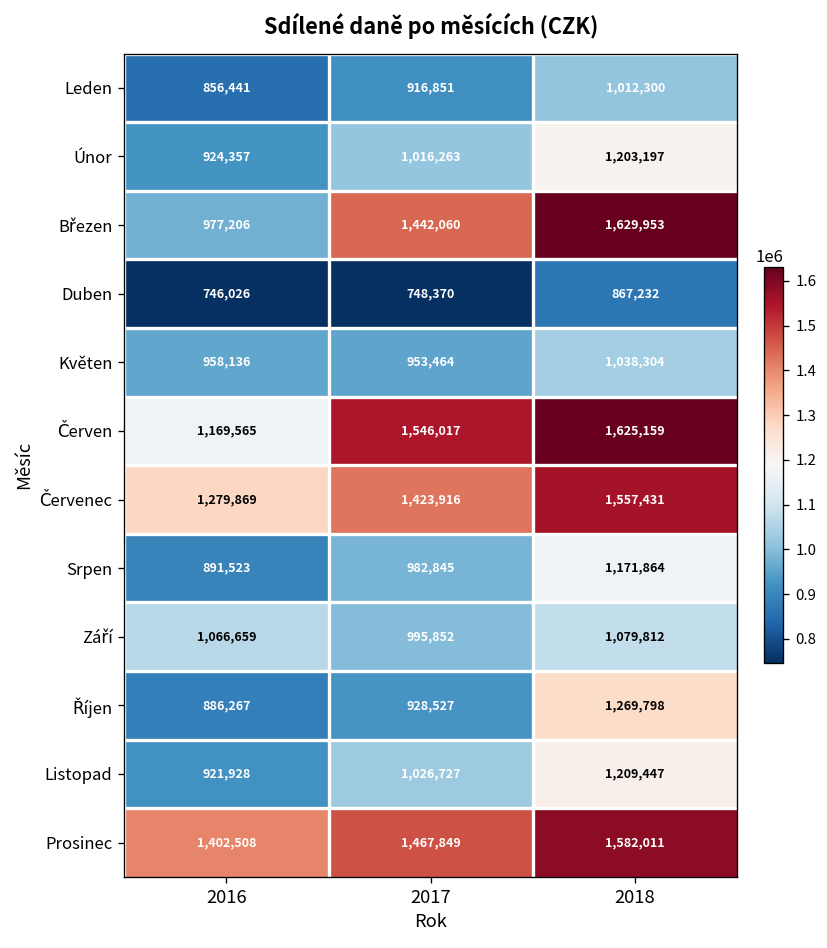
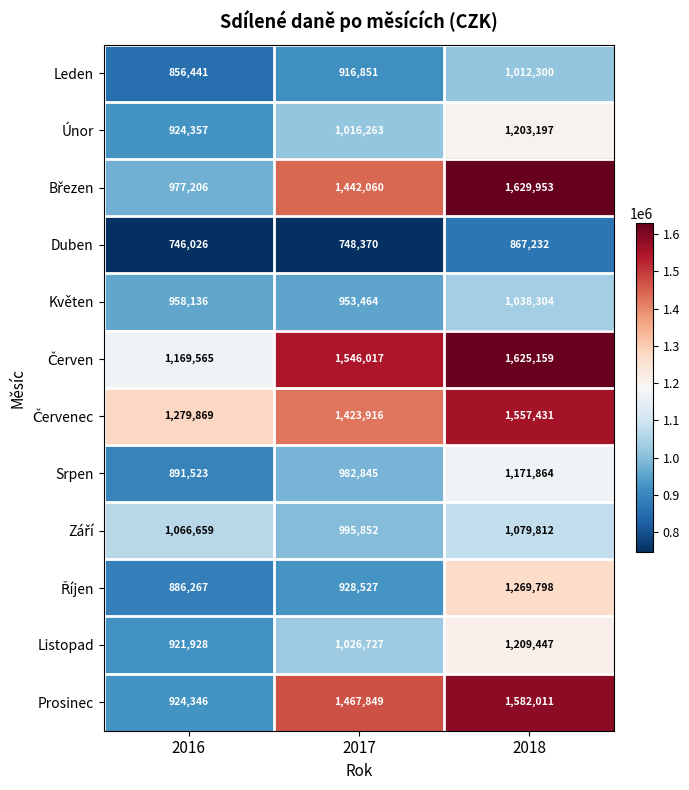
  {
    "Leden": {
      "2016": "856,441",
      "2017": "916,851",
      "2018": "1,012,300"
    },
    "Únor": {
      "2016": "924,357",
      "2017": "1,016,263",
      "2018": "1,203,197"
    },
    "Březen": {
      "2016": "977,206",
      "2017": "1,442,060",
      "2018": "1,629,953"
    },
    "Duben": {
      "2016": "746,026",
      "2017": "748,370",
      "2018": "867,232"
    },
    "Květen": {
      "2016": "958,136",
      "2017": "953,464",
      "2018": "1,038,304"
    },
    "Červen": {
      "2016": "1,169,565",
      "2017": "1,546,017",
      "2018": "1,625,159"
    },
    "Červenec": {
      "2016": "1,279,869",
      "2017": "1,423,916",
      "2018": "1,557,431"
    },
    "Srpen": {
      "2016": "891,523",
      "2017": "982,845",
      "2018": "1,171,864"
    },
    "Září": {
      "2016": "1,066,659",
      "2017": "995,852",
      "2018": "1,079,812"
    },
    "Říjen": {
      "2016": "886,267",
      "2017": "928,527",
      "2018": "1,269,798"
    },
    "Listopad": {
      "2016": "921,928",
      "2017": "1,026,727",
      "2018": "1,209,447"
    },
    "Prosinec": {
-     "2016": "1,402,508",
+     "2016": "924,346",
      "2017": "1,467,849",
      "2018": "1,582,011"
    }
  }
